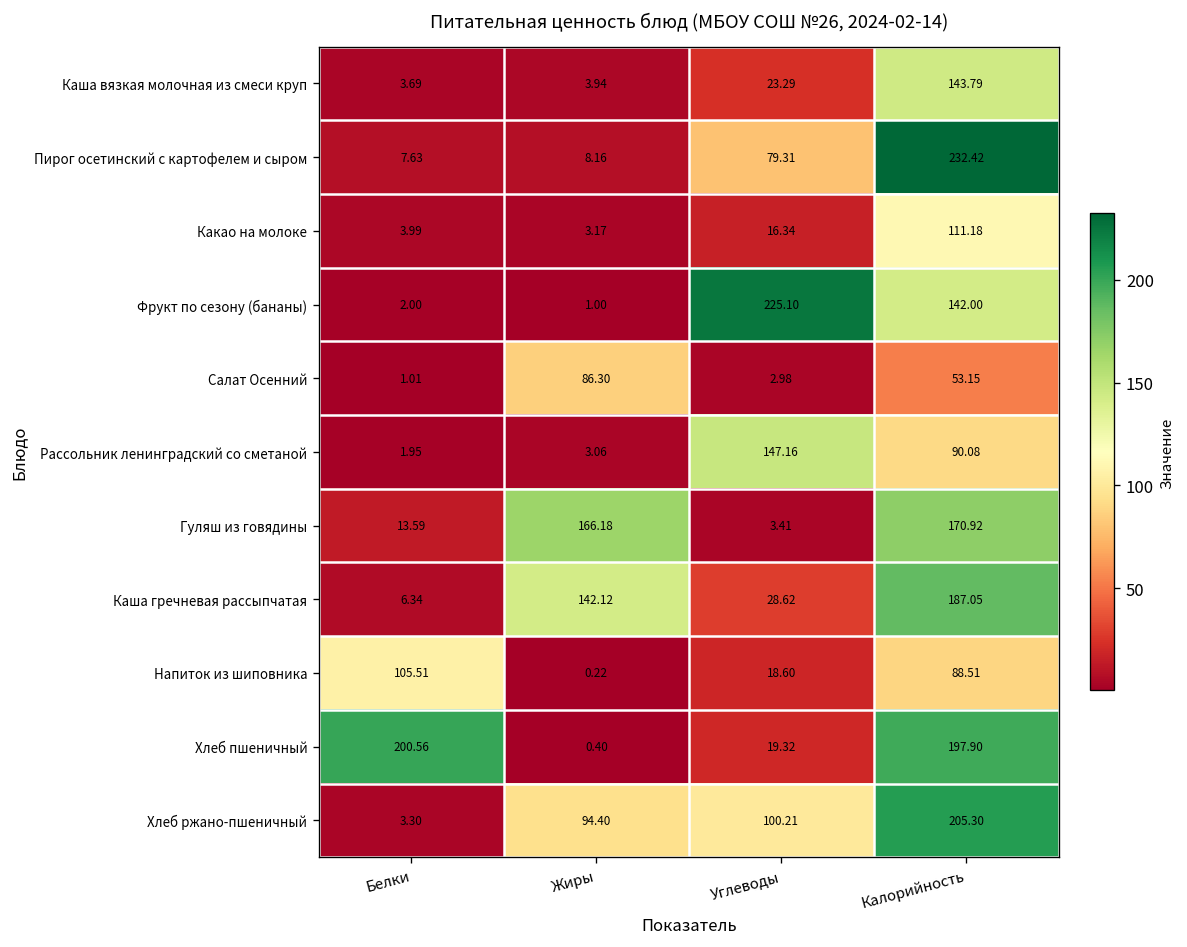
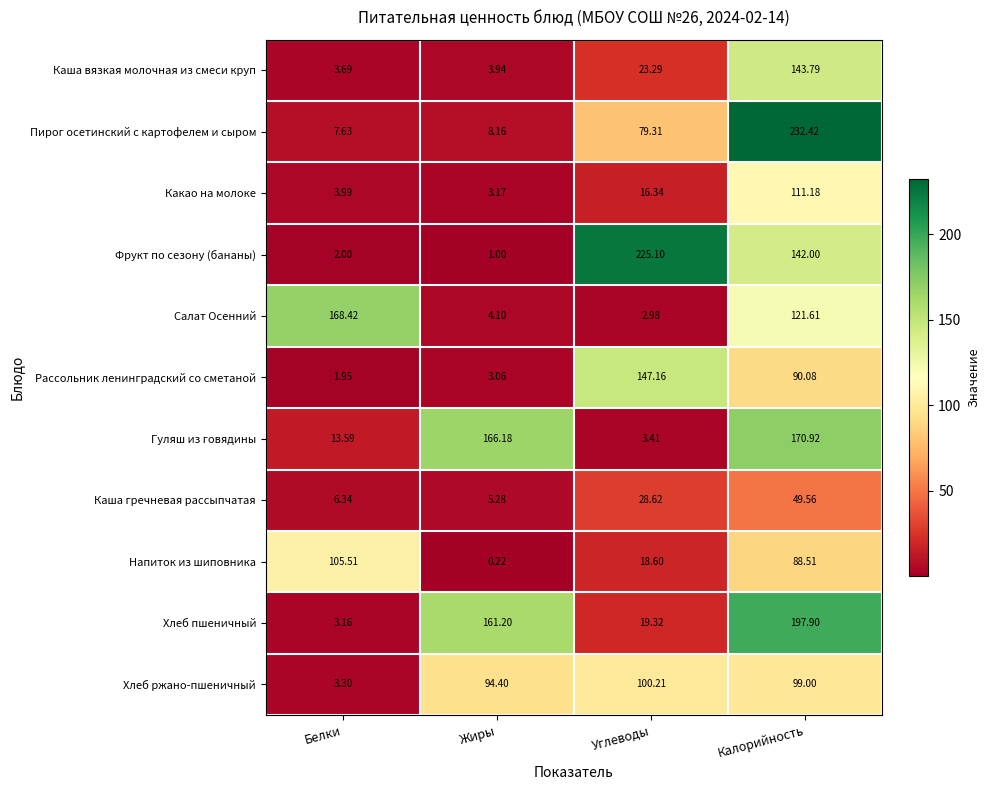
  {
    "Каша вязкая молочная из смеси круп": {
      "Белки": 3.69,
      "Жиры": 3.94,
      "Углеводы": 23.29,
      "Калорийность": 143.79
    },
    "Пирог осетинский с картофелем и сыром": {
      "Белки": 7.63,
      "Жиры": 8.16,
      "Углеводы": 79.31,
      "Калорийность": 232.42
    },
    "Какао на молоке": {
      "Белки": 3.99,
      "Жиры": 3.17,
      "Углеводы": 16.34,
      "Калорийность": 111.18
    },
    "Фрукт по сезону (бананы)": {
      "Белки": 2.00,
      "Жиры": 1.00,
      "Углеводы": 225.10,
      "Калорийность": 142.00
    },
    "Салат Осенний": {
-     "Белки": 1.01,
-     "Жиры": 86.30,
+     "Белки": 168.42,
+     "Жиры": 4.10,
      "Углеводы": 2.98,
-     "Калорийность": 53.15
+     "Калорийность": 121.61
    },
    "Рассольник ленинградский со сметаной": {
      "Белки": 1.95,
      "Жиры": 3.06,
      "Углеводы": 147.16,
      "Калорийность": 90.08
    },
    "Гуляш из говядины": {
      "Белки": 13.59,
      "Жиры": 166.18,
      "Углеводы": 3.41,
      "Калорийность": 170.92
    },
    "Каша гречневая рассыпчатая": {
      "Белки": 6.34,
-     "Жиры": 142.12,
+     "Жиры": 5.28,
      "Углеводы": 28.62,
-     "Калорийность": 187.05
+     "Калорийность": 49.56
    },
    "Напиток из шиповника": {
      "Белки": 105.51,
      "Жиры": 0.22,
      "Углеводы": 18.60,
      "Калорийность": 88.51
    },
    "Хлеб пшеничный": {
-     "Белки": 200.56,
-     "Жиры": 0.40,
+     "Белки": 3.16,
+     "Жиры": 161.20,
      "Углеводы": 19.32,
      "Калорийность": 197.90
    },
    "Хлеб ржано-пшеничный": {
      "Белки": 3.30,
      "Жиры": 94.40,
      "Углеводы": 100.21,
-     "Калорийность": 205.30
+     "Калорийность": 99.00
    }
  }
